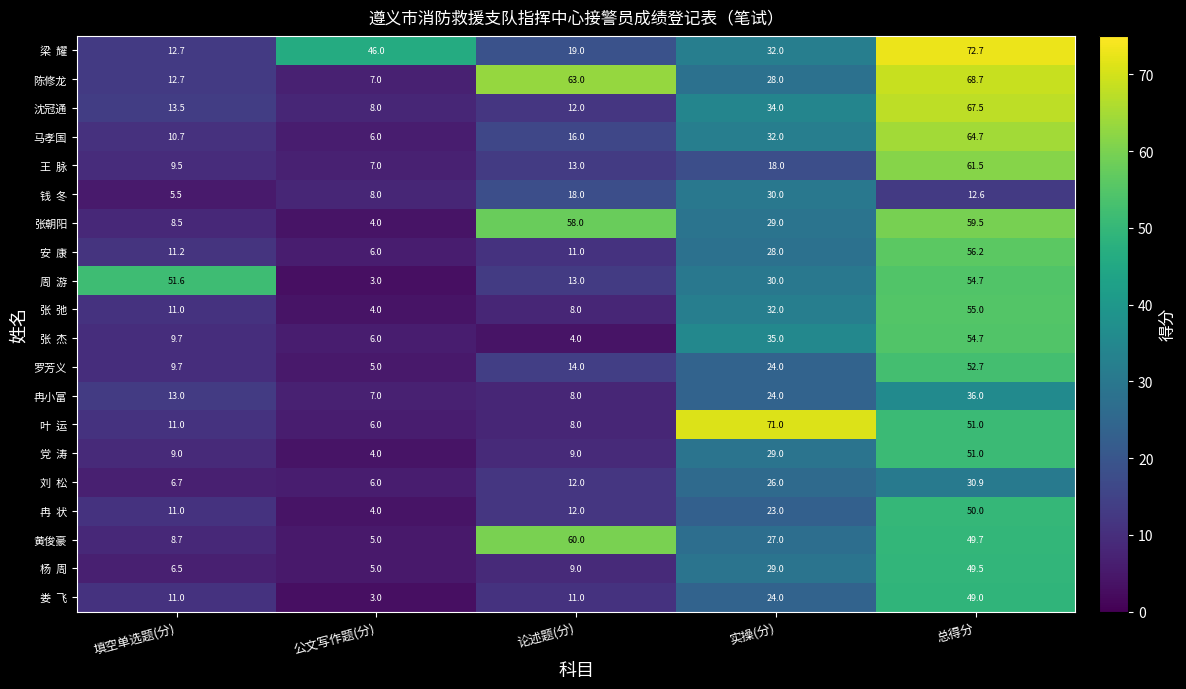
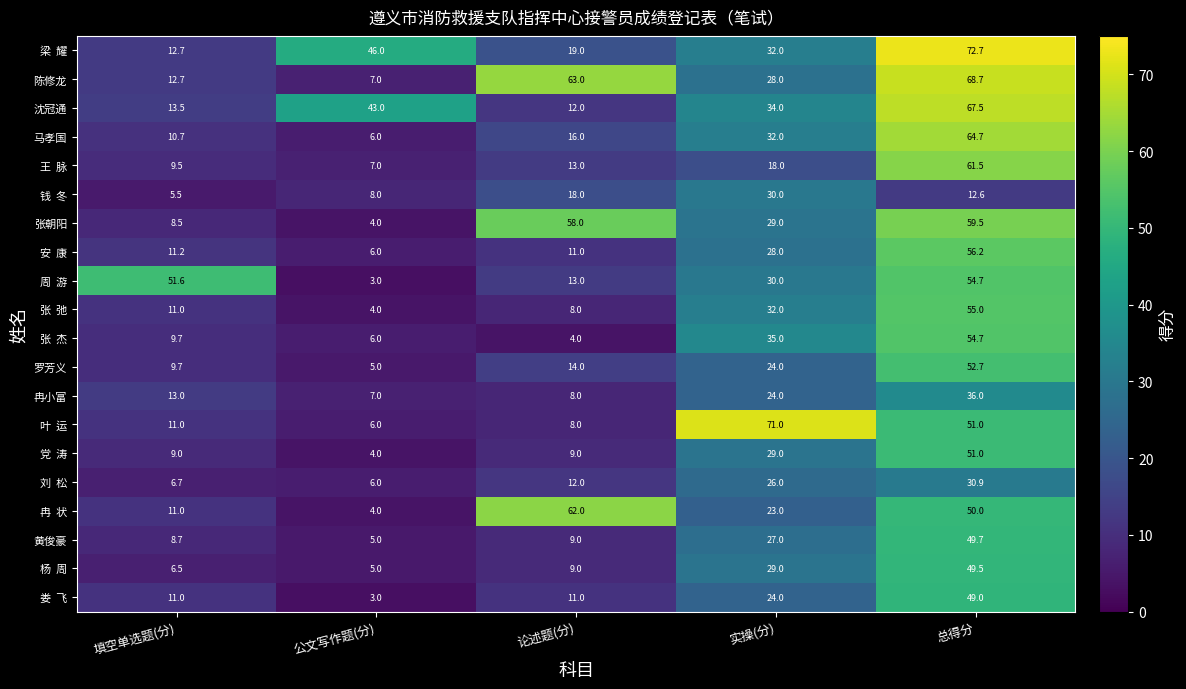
  {
    "梁 耀": {
      "填空单选题(分)": 12.7,
      "公文写作题(分)": 46.0,
      "论述题(分)": 19.0,
      "实操(分)": 32.0,
      "总得分": 72.7
    },
    "陈修龙": {
      "填空单选题(分)": 12.7,
      "公文写作题(分)": 7.0,
      "论述题(分)": 63.0,
      "实操(分)": 28.0,
      "总得分": 68.7
    },
    "沈冠通": {
      "填空单选题(分)": 13.5,
-     "公文写作题(分)": 8.0,
+     "公文写作题(分)": 43.0,
      "论述题(分)": 12.0,
      "实操(分)": 34.0,
      "总得分": 67.5
    },
    "马孝国": {
      "填空单选题(分)": 10.7,
      "公文写作题(分)": 6.0,
      "论述题(分)": 16.0,
      "实操(分)": 32.0,
      "总得分": 64.7
    },
    "王 脉": {
      "填空单选题(分)": 9.5,
      "公文写作题(分)": 7.0,
      "论述题(分)": 13.0,
      "实操(分)": 18.0,
      "总得分": 61.5
    },
    "钱 冬": {
      "填空单选题(分)": 5.5,
      "公文写作题(分)": 8.0,
      "论述题(分)": 18.0,
      "实操(分)": 30.0,
      "总得分": 12.6
    },
    "张朝阳": {
      "填空单选题(分)": 8.5,
      "公文写作题(分)": 4.0,
      "论述题(分)": 58.0,
      "实操(分)": 29.0,
      "总得分": 59.5
    },
    "安 康": {
      "填空单选题(分)": 11.2,
      "公文写作题(分)": 6.0,
      "论述题(分)": 11.0,
      "实操(分)": 28.0,
      "总得分": 56.2
    },
    "周 游": {
      "填空单选题(分)": 51.6,
      "公文写作题(分)": 3.0,
      "论述题(分)": 13.0,
      "实操(分)": 30.0,
      "总得分": 54.7
    },
    "张 弛": {
      "填空单选题(分)": 11.0,
      "公文写作题(分)": 4.0,
      "论述题(分)": 8.0,
      "实操(分)": 32.0,
      "总得分": 55.0
    },
    "张 杰": {
      "填空单选题(分)": 9.7,
      "公文写作题(分)": 6.0,
      "论述题(分)": 4.0,
      "实操(分)": 35.0,
      "总得分": 54.7
    },
    "罗芳义": {
      "填空单选题(分)": 9.7,
      "公文写作题(分)": 5.0,
      "论述题(分)": 14.0,
      "实操(分)": 24.0,
      "总得分": 52.7
    },
    "冉小富": {
      "填空单选题(分)": 13.0,
      "公文写作题(分)": 7.0,
      "论述题(分)": 8.0,
      "实操(分)": 24.0,
      "总得分": 36.0
    },
    "叶 运": {
      "填空单选题(分)": 11.0,
      "公文写作题(分)": 6.0,
      "论述题(分)": 8.0,
      "实操(分)": 71.0,
      "总得分": 51.0
    },
    "党 涛": {
      "填空单选题(分)": 9.0,
      "公文写作题(分)": 4.0,
      "论述题(分)": 9.0,
      "实操(分)": 29.0,
      "总得分": 51.0
    },
    "刘 松": {
      "填空单选题(分)": 6.7,
      "公文写作题(分)": 6.0,
      "论述题(分)": 12.0,
      "实操(分)": 26.0,
      "总得分": 30.9
    },
    "冉 状": {
      "填空单选题(分)": 11.0,
      "公文写作题(分)": 4.0,
-     "论述题(分)": 12.0,
+     "论述题(分)": 62.0,
      "实操(分)": 23.0,
      "总得分": 50.0
    },
    "黄俊豪": {
      "填空单选题(分)": 8.7,
      "公文写作题(分)": 5.0,
-     "论述题(分)": 60.0,
+     "论述题(分)": 9.0,
      "实操(分)": 27.0,
      "总得分": 49.7
    },
    "杨 周": {
      "填空单选题(分)": 6.5,
      "公文写作题(分)": 5.0,
      "论述题(分)": 9.0,
      "实操(分)": 29.0,
      "总得分": 49.5
    },
    "娄 飞": {
      "填空单选题(分)": 11.0,
      "公文写作题(分)": 3.0,
      "论述题(分)": 11.0,
      "实操(分)": 24.0,
      "总得分": 49.0
    }
  }
